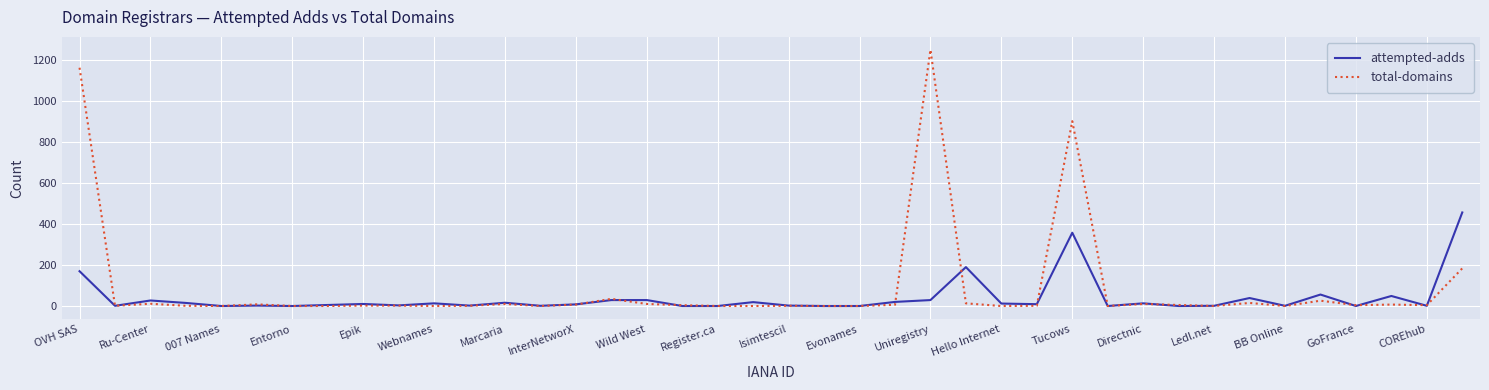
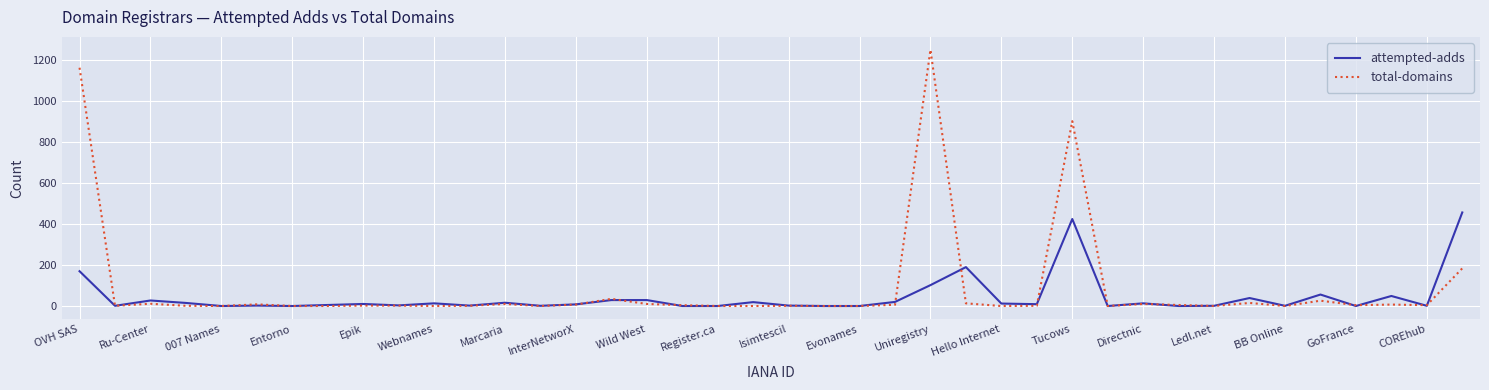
  {
    "attempted-adds": {
      "OVH SAS": 170,
      "Ru-Center": 30,
      "Webnames": 10,
      "Wild West": 30,
-     "Uniregistry": 30,
-     "Tucows": 360
+     "Uniregistry": 100,
+     "Tucows": 430
    },
    "total-domains": {
      "OVH SAS": 1160,
      "Ru-Center": 10,
      "Webnames": 0,
      "Wild West": 10,
      "Uniregistry": 1250,
      "Tucows": 900
    }
  }
